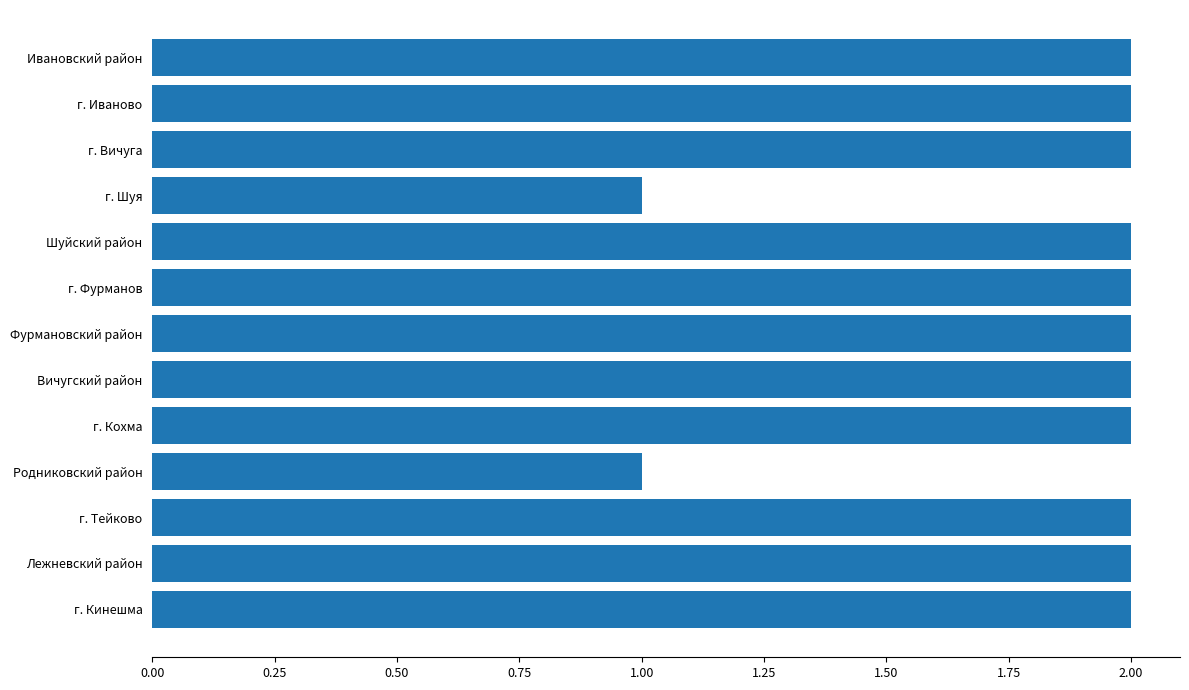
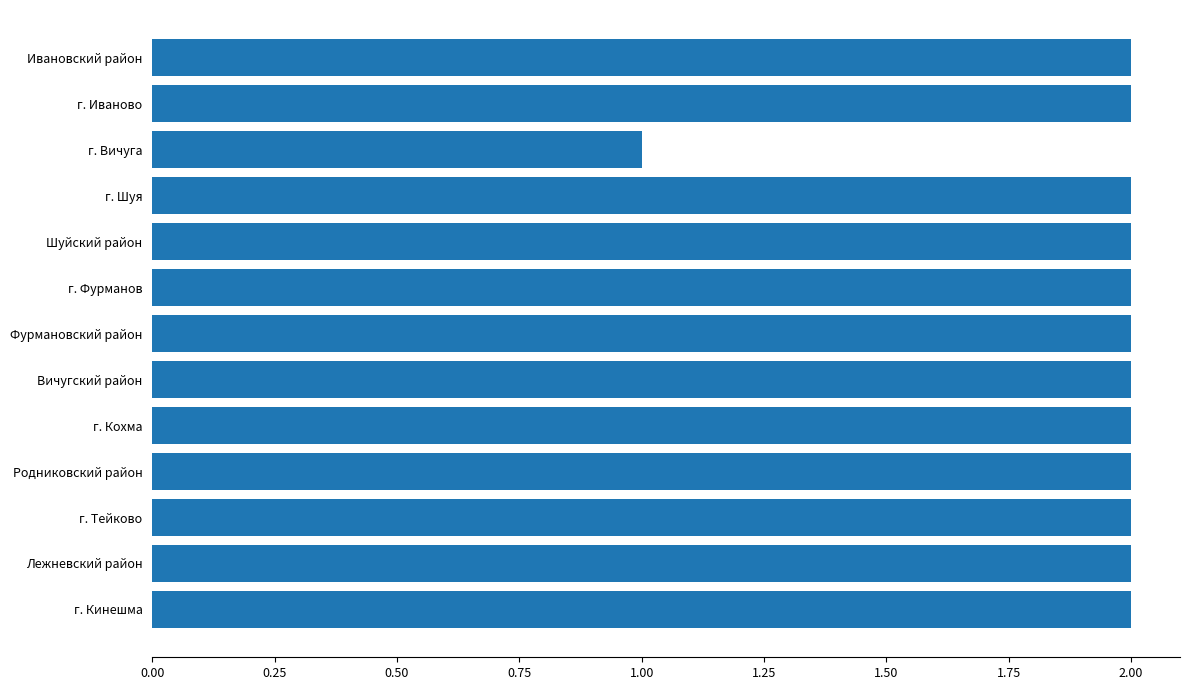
  {
    "Ивановский район": 2,
    "г. Иваново": 2,
-   "г. Вичуга": 2,
-   "г. Шуя": 1,
+   "г. Вичуга": 1,
+   "г. Шуя": 2,
    "Шуйский район": 2,
    "г. Фурманов": 2,
    "Фурмановский район": 2,
    "Вичугский район": 2,
    "г. Кохма": 2,
-   "Родниковский район": 1,
+   "Родниковский район": 2,
    "г. Тейково": 2,
    "Лежневский район": 2,
    "г. Кинешма": 2
  }
